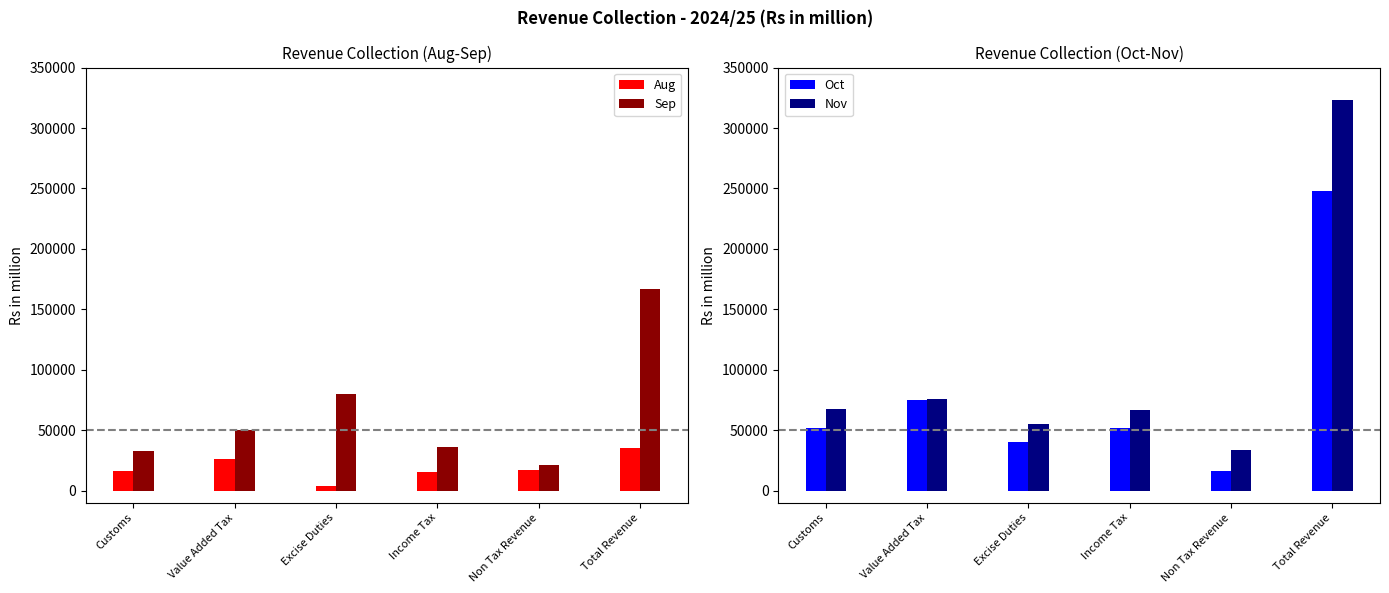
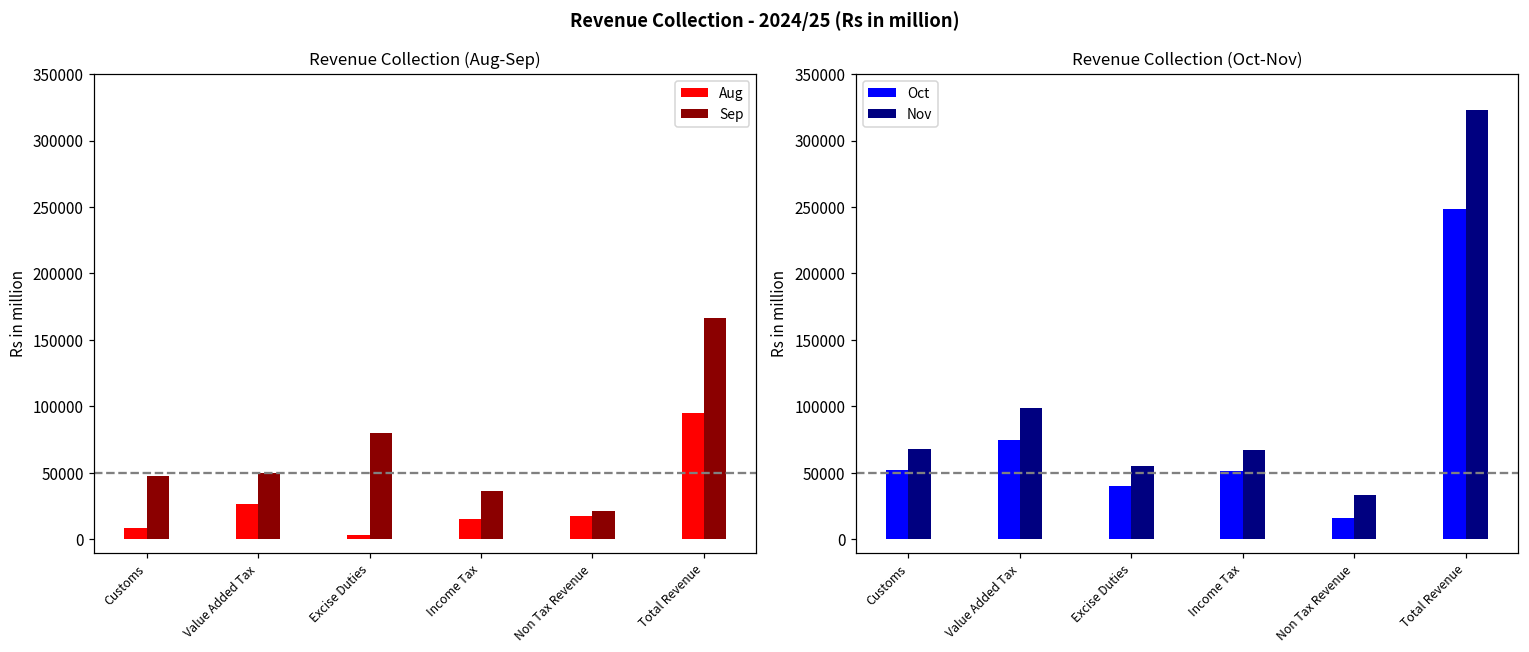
  {
    "Revenue Collection (Aug-Sep)": {
      "Aug": {
-       "Customs": 16000,
+       "Customs": 9000,
        "Value Added Tax": 26000,
        "Excise Duties": 3000,
        "Income Tax": 15000,
        "Non Tax Revenue": 17000,
-       "Total Revenue": 35000
+       "Total Revenue": 95000
      },
      "Sep": {
-       "Customs": 33000,
+       "Customs": 47000,
        "Value Added Tax": 50000,
        "Excise Duties": 80000,
        "Income Tax": 36000,
        "Non Tax Revenue": 21000,
        "Total Revenue": 166000
      }
    },
    "Revenue Collection (Oct-Nov)": {
      "Oct": {
        "Customs": 52000,
        "Value Added Tax": 75000,
        "Excise Duties": 40000,
        "Income Tax": 52000,
        "Non Tax Revenue": 16000,
        "Total Revenue": 248000
      },
      "Nov": {
        "Customs": 68000,
-       "Value Added Tax": 75000,
+       "Value Added Tax": 99000,
        "Excise Duties": 55000,
        "Income Tax": 67000,
        "Non Tax Revenue": 33000,
        "Total Revenue": 323000
      }
    }
  }
